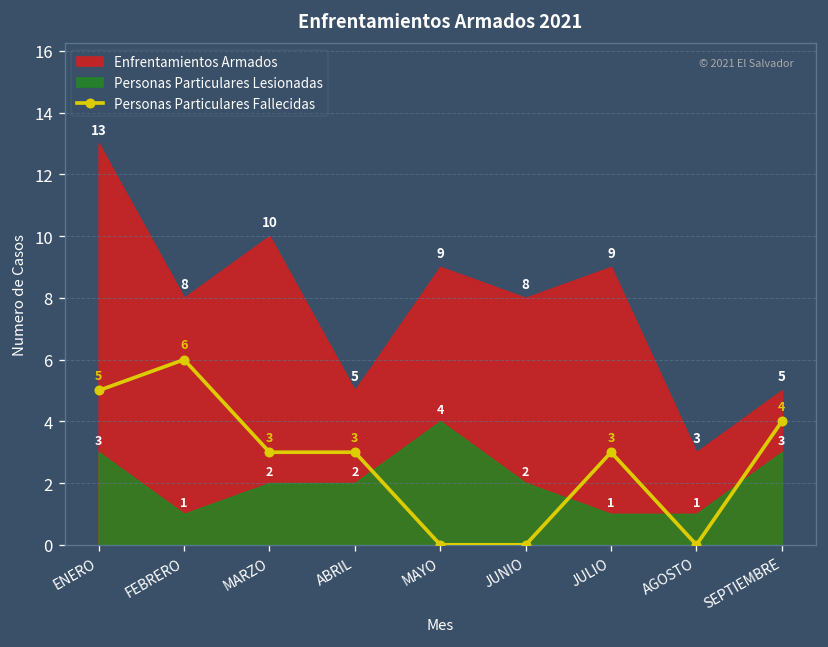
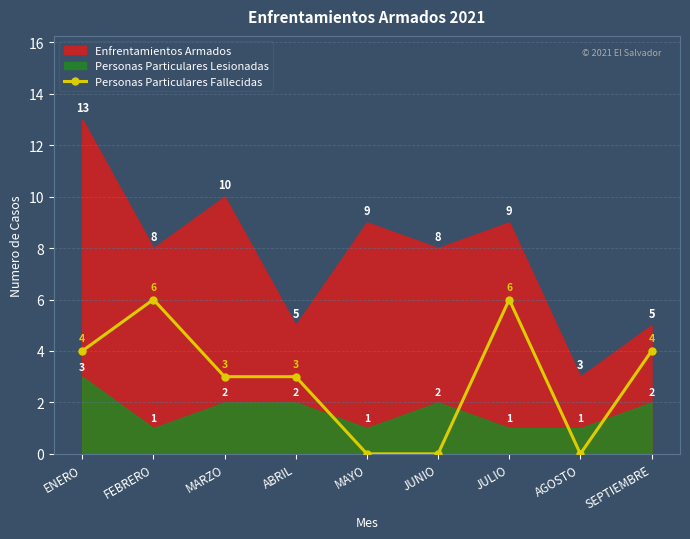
  {
    "Personas Particulares Fallecidas": {
-     "ENERO": 5,
+     "ENERO": 4,
      "FEBRERO": 6,
      "MARZO": 3,
      "ABRIL": 3,
-     "JULIO": 3,
+     "JULIO": 6,
      "SEPTIEMBRE": 4
    },
    "Personas Particulares Lesionadas": {
-     "MAYO": 4,
-     "SEPTIEMBRE": 3
+     "MAYO": 1,
+     "SEPTIEMBRE": 2
    }
  }
